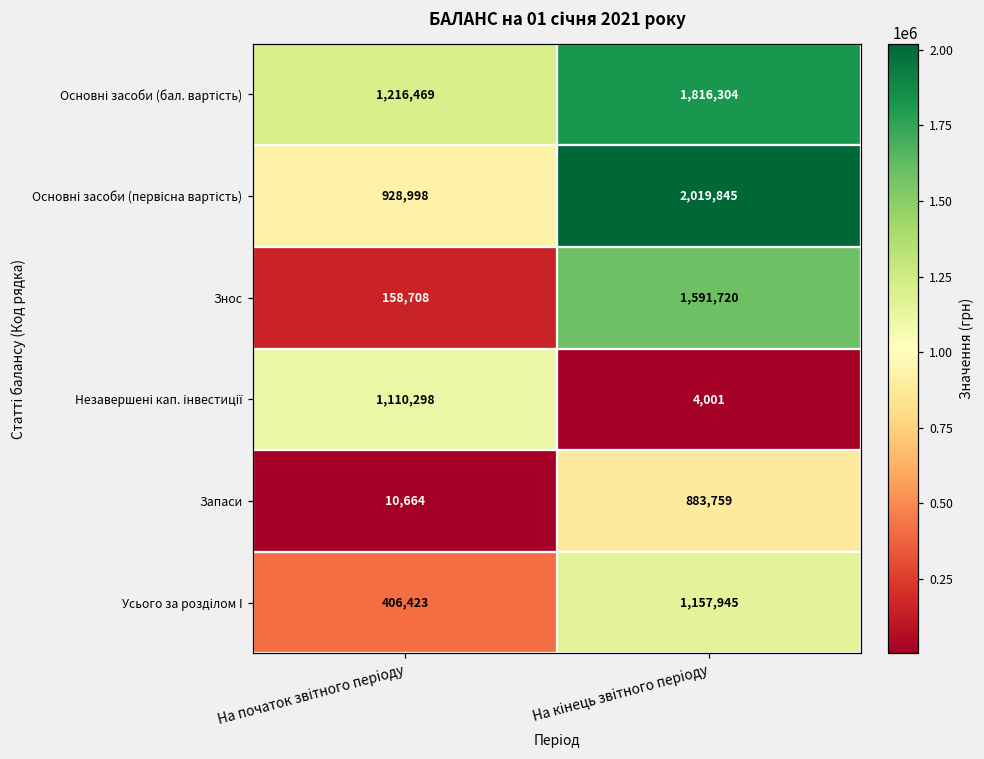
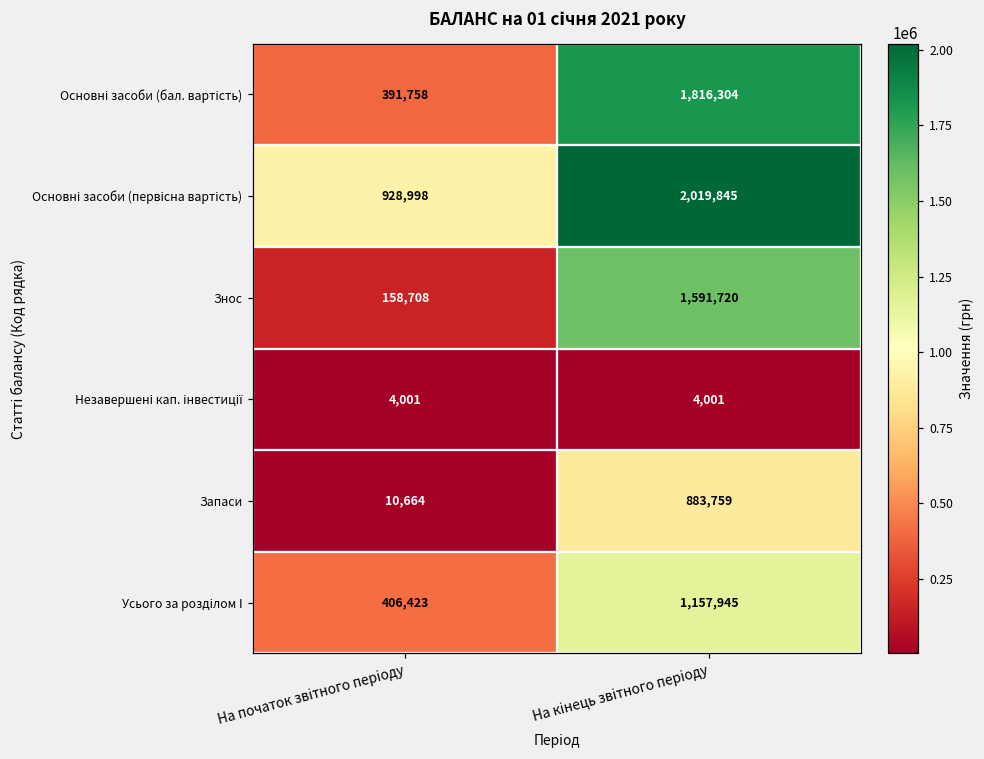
  {
    "Основні засоби (бал. вартість)": {
-     "На початок звітного періоду": "1,216,469",
+     "На початок звітного періоду": "391,758",
      "На кінець звітного періоду": "1,816,304"
    },
    "Основні засоби (первісна вартість)": {
      "На початок звітного періоду": "928,998",
      "На кінець звітного періоду": "2,019,845"
    },
    "Знос": {
      "На початок звітного періоду": "158,708",
      "На кінець звітного періоду": "1,591,720"
    },
    "Незавершені кап. інвестиції": {
-     "На початок звітного періоду": "1,110,298",
+     "На початок звітного періоду": "4,001",
      "На кінець звітного періоду": "4,001"
    },
    "Запаси": {
      "На початок звітного періоду": "10,664",
      "На кінець звітного періоду": "883,759"
    },
    "Усього за розділом І": {
      "На початок звітного періоду": "406,423",
      "На кінець звітного періоду": "1,157,945"
    }
  }
